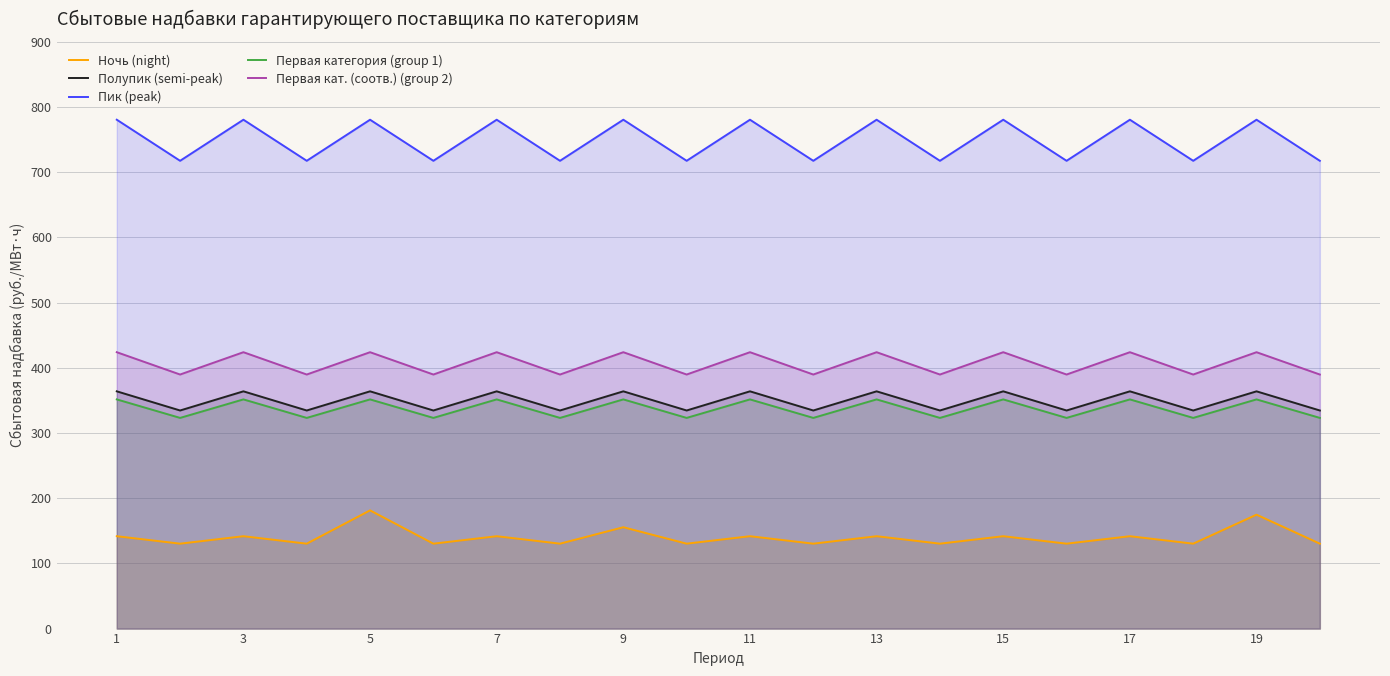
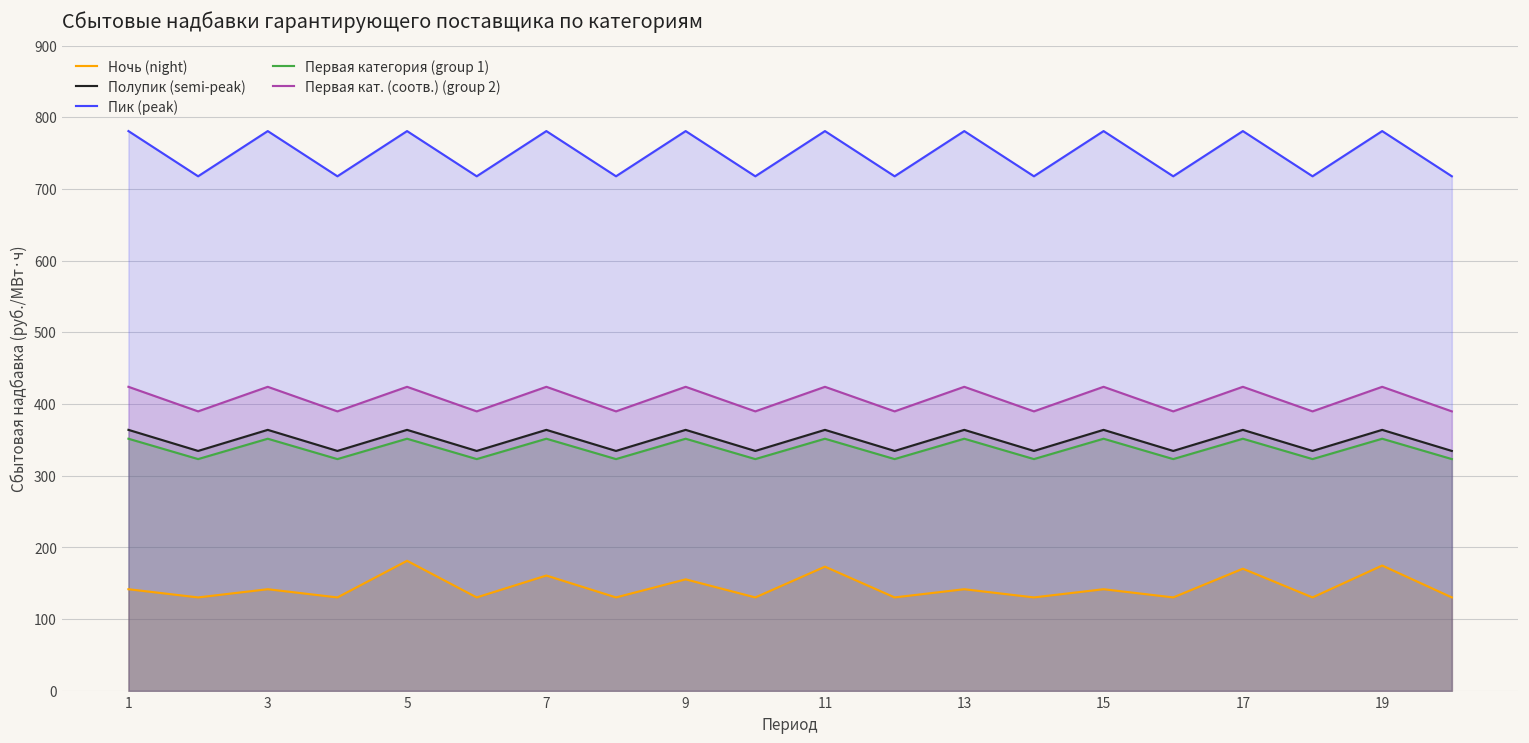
  {
    "Ночь (night)": {
      "1": 140,
      "3": 140,
      "5": 180,
-     "7": 140,
+     "7": 160,
      "9": 160,
-     "11": 140,
+     "11": 170,
      "13": 140,
      "15": 140,
-     "17": 140,
+     "17": 170,
      "19": 170
    },
    "Полупик (semi-peak)": {
      "1": 360,
      "3": 360,
      "5": 360,
      "7": 360,
      "9": 360,
      "11": 360,
      "13": 360,
      "15": 360,
      "17": 360,
      "19": 360
    },
    "Пик (peak)": {
      "1": 780,
      "3": 780,
      "5": 780,
      "7": 780,
      "9": 780,
      "11": 780,
      "13": 780,
      "15": 780,
      "17": 780,
      "19": 780
    },
    "Первая категория (group 1)": {
      "1": 350,
      "3": 350,
      "5": 350,
      "7": 350,
      "9": 350,
      "11": 350,
      "13": 350,
      "15": 350,
      "17": 350,
      "19": 350
    },
    "Первая кат. (соотв.) (group 2)": {
      "1": 420,
      "3": 420,
      "5": 420,
      "7": 420,
      "9": 420,
      "11": 420,
      "13": 420,
      "15": 420,
      "17": 420,
      "19": 420
    }
  }
